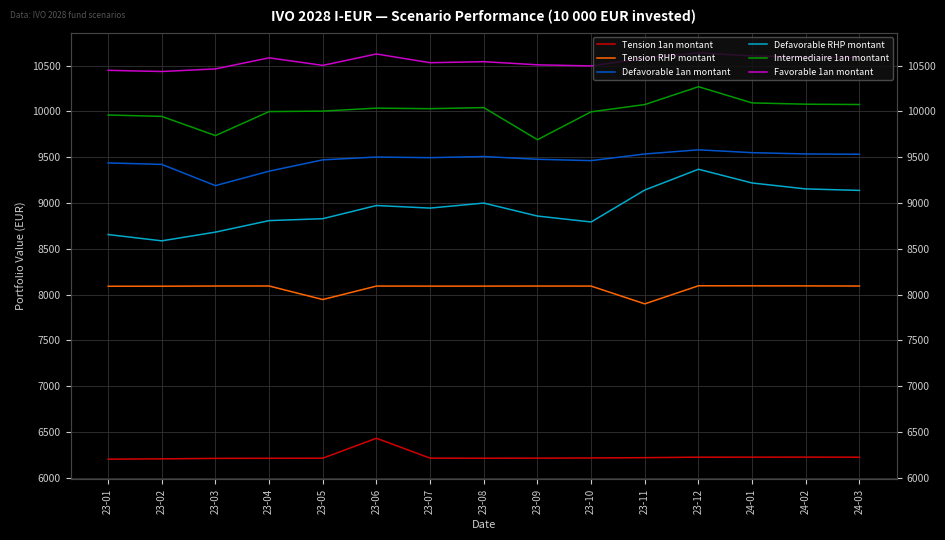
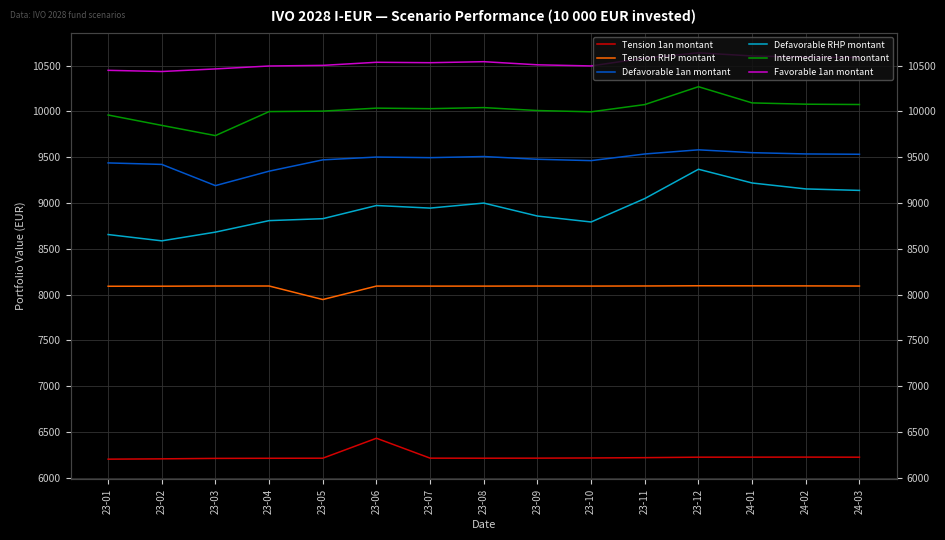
  {
    "Tension 1an montant": {
      "23-01": 6200,
      "23-02": 6200,
      "23-03": 6200,
      "23-04": 6200,
      "23-05": 6200,
      "23-06": 6400,
      "23-07": 6200,
      "23-08": 6200,
      "23-09": 6200,
      "23-10": 6200,
      "23-11": 6200,
      "23-12": 6200,
      "24-01": 6200,
      "24-02": 6200,
      "24-03": 6200
    },
    "Tension RHP montant": {
      "23-01": 8100,
      "23-02": 8100,
      "23-03": 8100,
      "23-04": 8100,
      "23-05": 7900,
      "23-06": 8100,
      "23-07": 8100,
      "23-08": 8100,
      "23-09": 8100,
      "23-10": 8100,
-     "23-11": 7900,
+     "23-11": 8100,
      "23-12": 8100,
      "24-01": 8100,
      "24-02": 8100,
      "24-03": 8100
    },
    "Defavorable 1an montant": {
      "23-01": 9400,
      "23-02": 9400,
      "23-03": 9200,
      "23-04": 9300,
      "23-05": 9500,
      "23-06": 9500,
      "23-07": 9500,
      "23-08": 9500,
      "23-09": 9500,
      "23-10": 9500,
      "23-11": 9500,
      "23-12": 9600,
      "24-01": 9600,
      "24-02": 9500,
      "24-03": 9500
    },
    "Defavorable RHP montant": {
      "23-01": 8700,
      "23-02": 8600,
      "23-03": 8700,
      "23-04": 8800,
      "23-05": 8800,
      "23-06": 9000,
      "23-07": 8900,
      "23-08": 9000,
      "23-09": 8900,
      "23-10": 8800,
-     "23-11": 9100,
+     "23-11": 9000,
      "23-12": 9400,
      "24-01": 9200,
      "24-02": 9200,
      "24-03": 9100
    },
    "Intermediaire 1an montant": {
      "23-01": 10000,
-     "23-02": 9900,
+     "23-02": 9800,
      "23-03": 9700,
      "23-04": 10000,
      "23-05": 10000,
      "23-06": 10000,
      "23-07": 10000,
      "23-08": 10000,
-     "23-09": 9700,
+     "23-09": 10000,
      "23-10": 10000,
      "23-11": 10100,
      "23-12": 10300,
      "24-01": 10100,
      "24-02": 10100,
      "24-03": 10100
    },
    "Favorable 1an montant": {
      "23-01": 10400,
      "23-02": 10400,
      "23-03": 10500,
-     "23-04": 10600,
+     "23-04": 10500,
      "23-05": 10500,
-     "23-06": 10600,
+     "23-06": 10500,
      "23-07": 10500,
      "23-08": 10500,
      "23-09": 10500,
      "23-10": 10500
    }
  }
